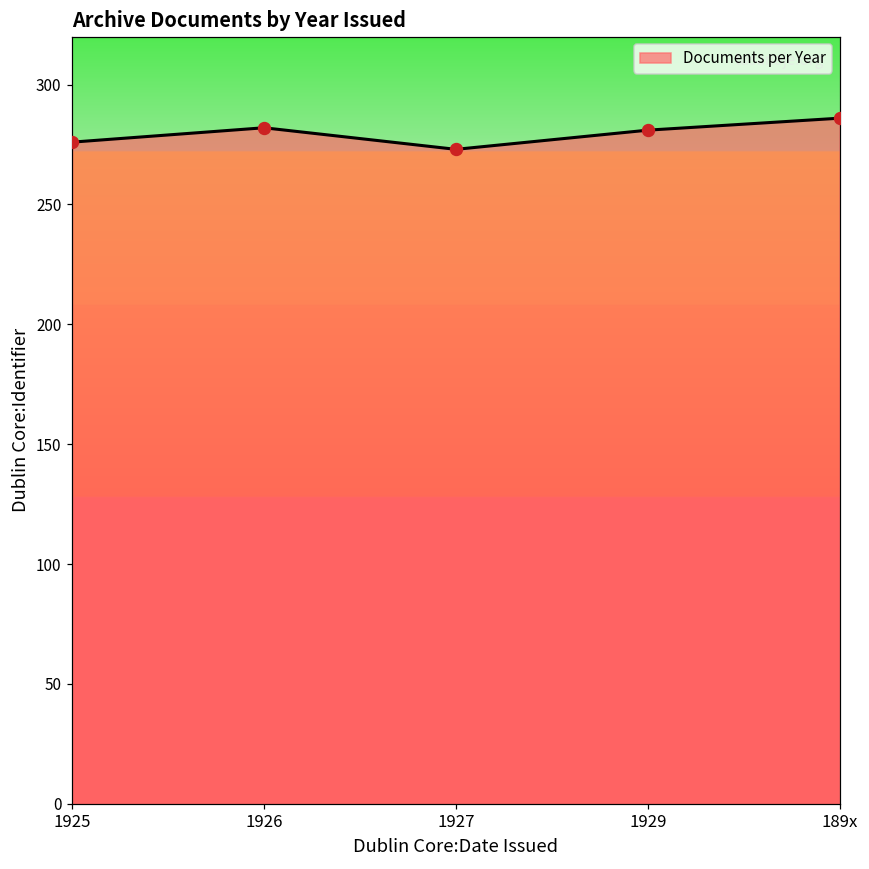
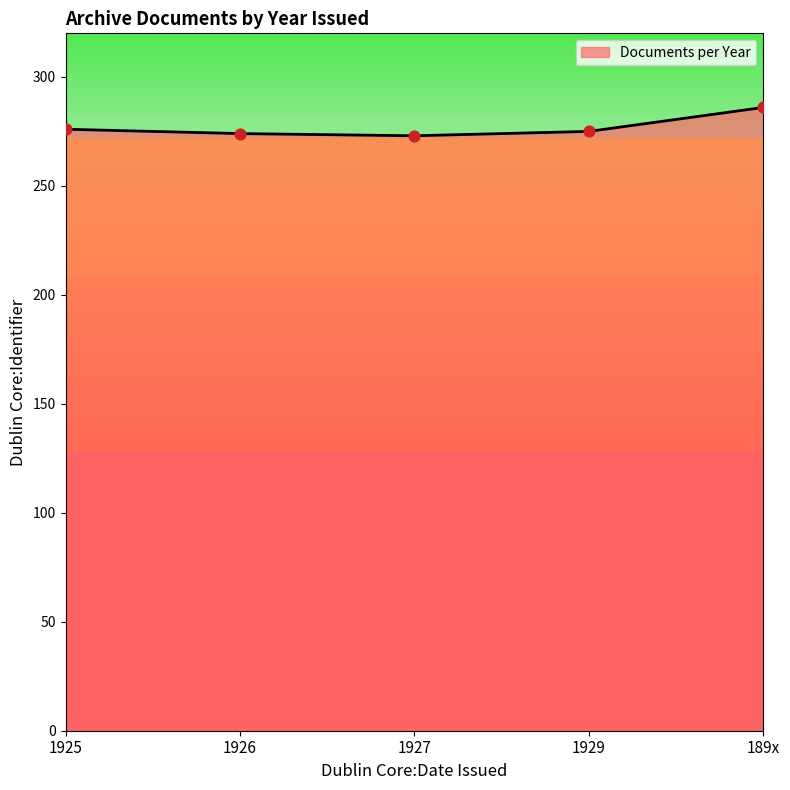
  {
    "1925": 276,
-   "1926": 282,
+   "1926": 274,
    "1927": 273,
-   "1929": 281,
+   "1929": 275,
    "189x": 286
  }
